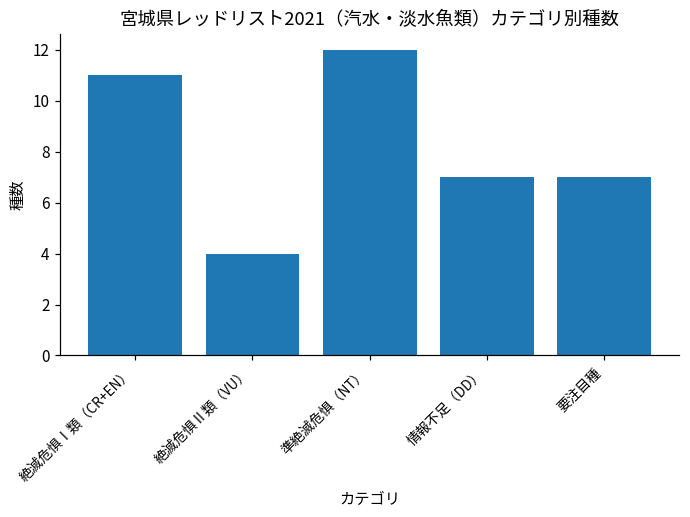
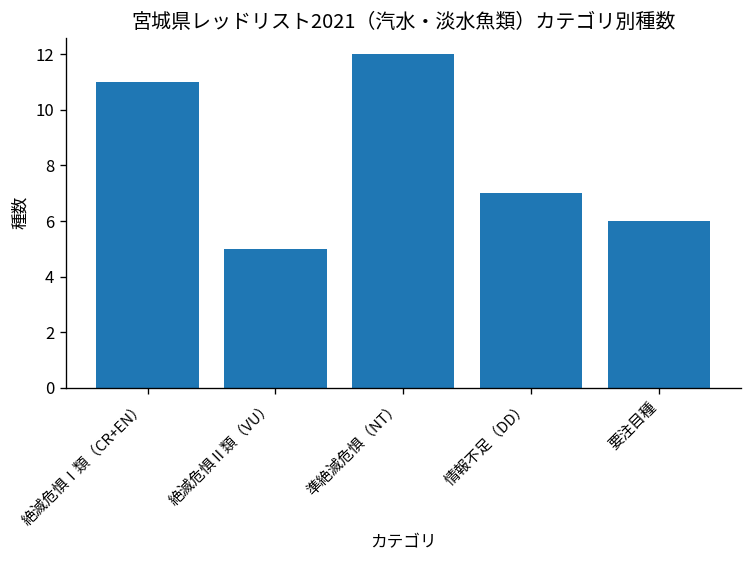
  {
    "絶滅危惧Ⅰ類（CR+EN）": 11,
-   "絶滅危惧Ⅱ類（VU）": 4,
+   "絶滅危惧Ⅱ類（VU）": 5,
    "準絶滅危惧（NT）": 12,
    "情報不足（DD）": 7,
-   "要注目種": 7
+   "要注目種": 6
  }
